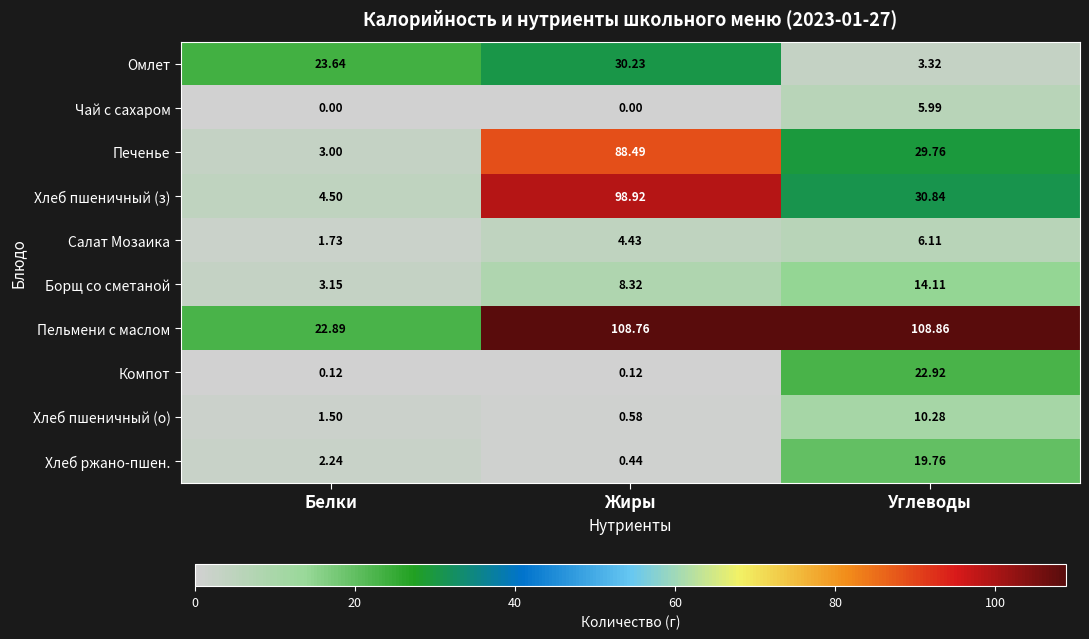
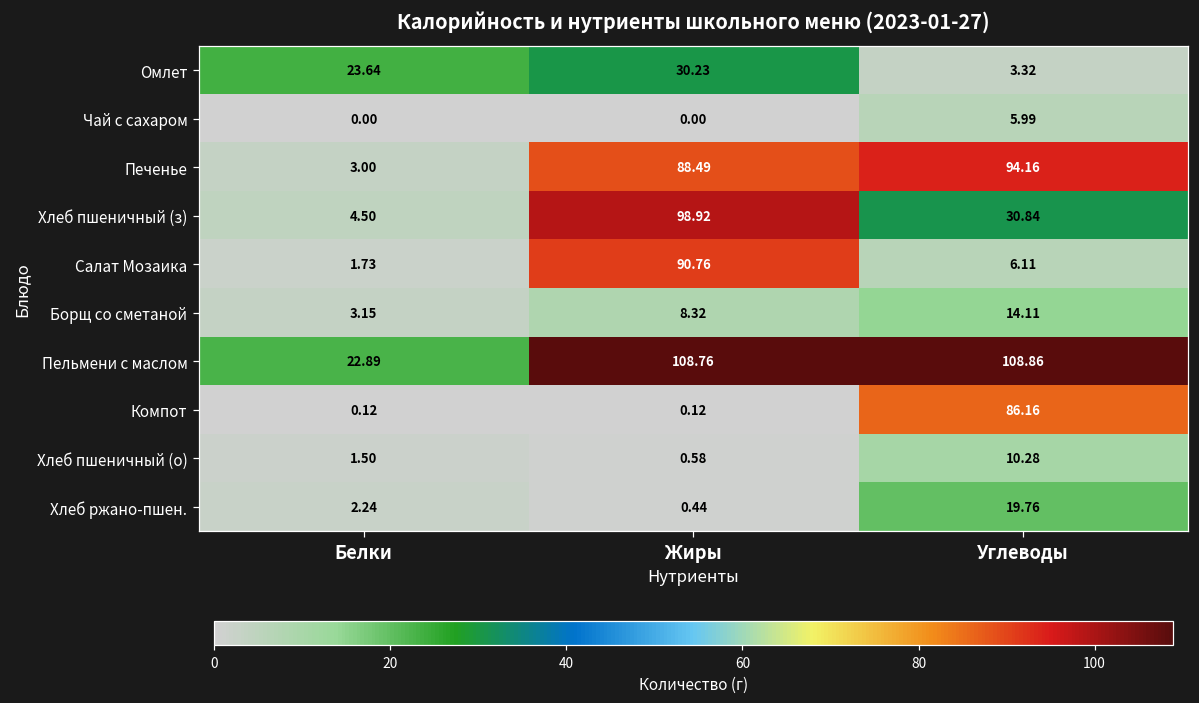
  {
    "Омлет": {
      "Белки": 23.64,
      "Жиры": 30.23,
      "Углеводы": 3.32
    },
    "Чай с сахаром": {
      "Белки": 0.00,
      "Жиры": 0.00,
      "Углеводы": 5.99
    },
    "Печенье": {
      "Белки": 3.00,
      "Жиры": 88.49,
-     "Углеводы": 29.76
+     "Углеводы": 94.16
    },
    "Хлеб пшеничный (з)": {
      "Белки": 4.50,
      "Жиры": 98.92,
      "Углеводы": 30.84
    },
    "Салат Мозаика": {
      "Белки": 1.73,
-     "Жиры": 4.43,
+     "Жиры": 90.76,
      "Углеводы": 6.11
    },
    "Борщ со сметаной": {
      "Белки": 3.15,
      "Жиры": 8.32,
      "Углеводы": 14.11
    },
    "Пельмени с маслом": {
      "Белки": 22.89,
      "Жиры": 108.76,
      "Углеводы": 108.86
    },
    "Компот": {
      "Белки": 0.12,
      "Жиры": 0.12,
-     "Углеводы": 22.92
+     "Углеводы": 86.16
    },
    "Хлеб пшеничный (о)": {
      "Белки": 1.50,
      "Жиры": 0.58,
      "Углеводы": 10.28
    },
    "Хлеб ржано-пшен.": {
      "Белки": 2.24,
      "Жиры": 0.44,
      "Углеводы": 19.76
    }
  }
